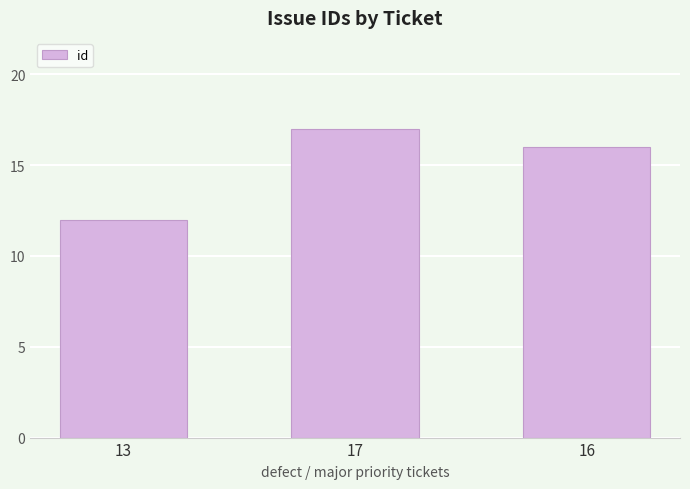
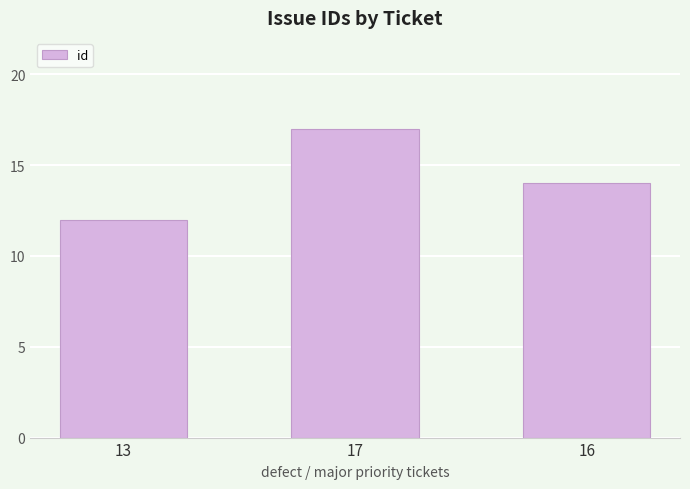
  {
    "13": 12,
    "17": 17,
-   "16": 16
+   "16": 14
  }
